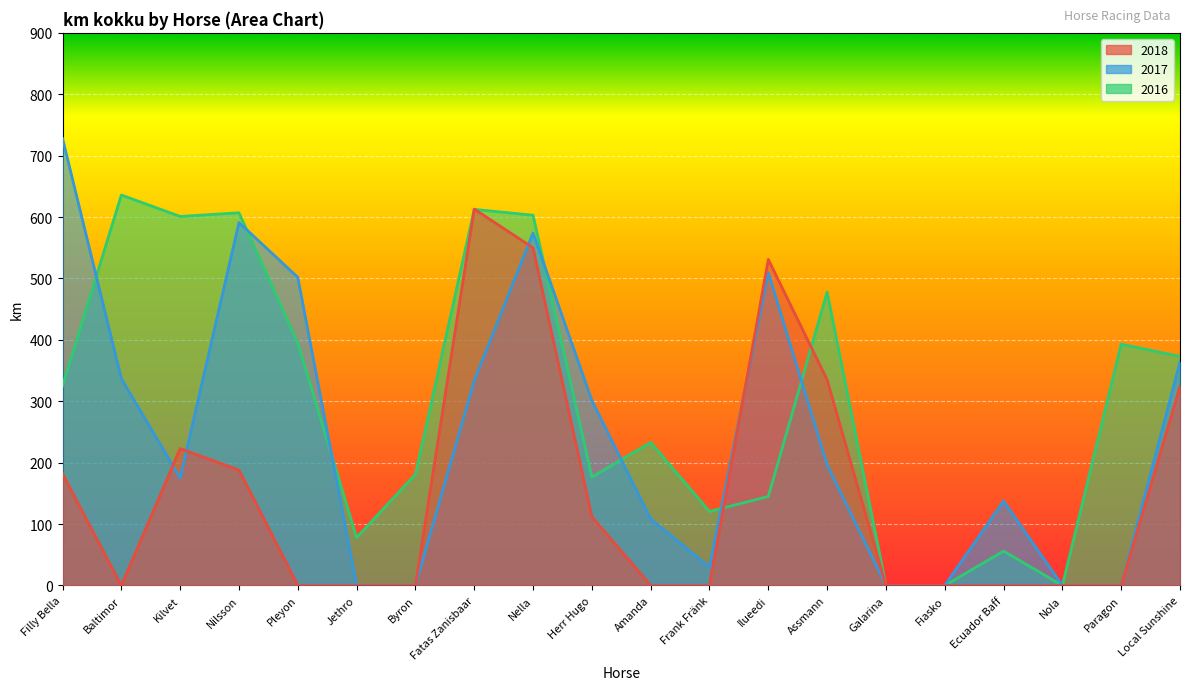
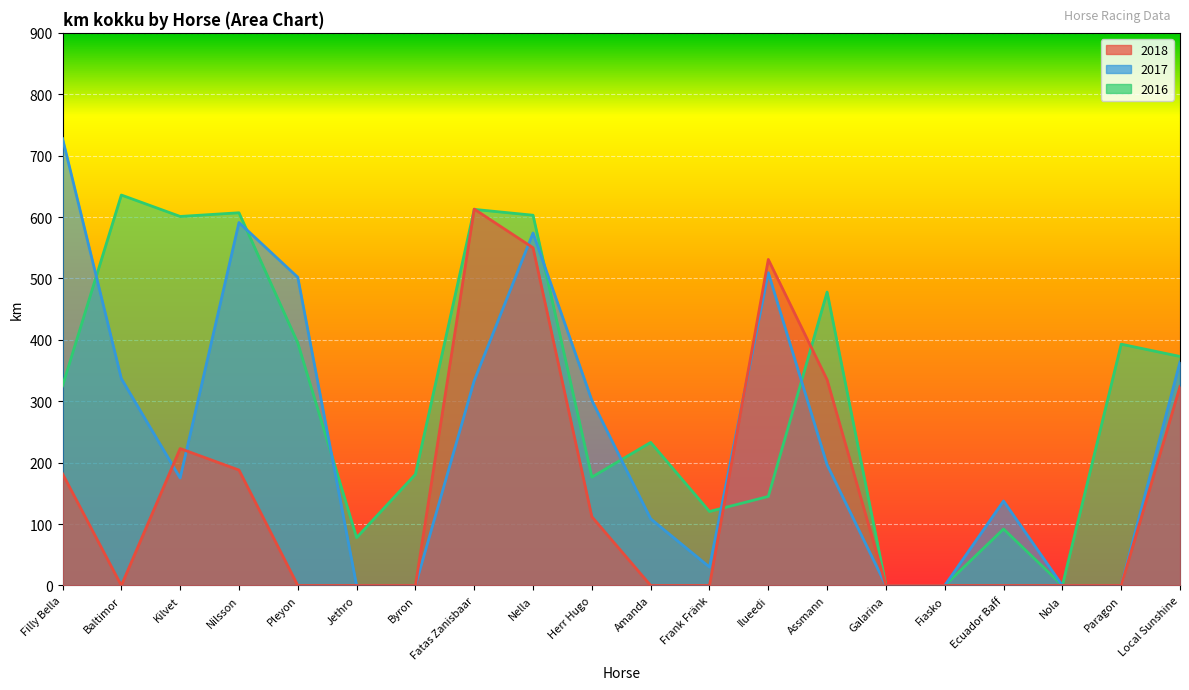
  {
    "2016": {
      "Filly Bella": 330,
      "Baltimor": 640,
      "Kilvet": 600,
      "Nilsson": 610,
      "Pleyon": 400,
      "Jethro": 80,
      "Byron": 180,
      "Nella": 600,
      "Herr Hugo": 180,
      "Amanda": 230,
      "Frank Fränk": 120,
      "Ilueedi": 150,
      "Assmann": 480,
-     "Ecuador Baff": 60,
+     "Ecuador Baff": 90,
      "Paragon": 390,
      "Local Sunshine": 370
    },
    "2017": {
      "Filly Bella": 730,
      "Baltimor": 340,
      "Kilvet": 180,
      "Nilsson": 590,
      "Pleyon": 500,
      "Fatas Zanisbaar": 330,
      "Nella": 570,
      "Herr Hugo": 300,
      "Amanda": 110,
      "Frank Fränk": 30,
      "Ilueedi": 510,
      "Assmann": 200,
      "Ecuador Baff": 140,
      "Local Sunshine": 360
    },
    "2018": {
      "Filly Bella": 180,
      "Baltimor": 0,
      "Kilvet": 220,
      "Nilsson": 190,
      "Pleyon": 0,
      "Nella": 550,
      "Herr Hugo": 110,
      "Amanda": 0,
      "Frank Fränk": 0,
      "Ilueedi": 530,
      "Assmann": 340,
      "Ecuador Baff": 0,
      "Local Sunshine": 320
    }
  }
